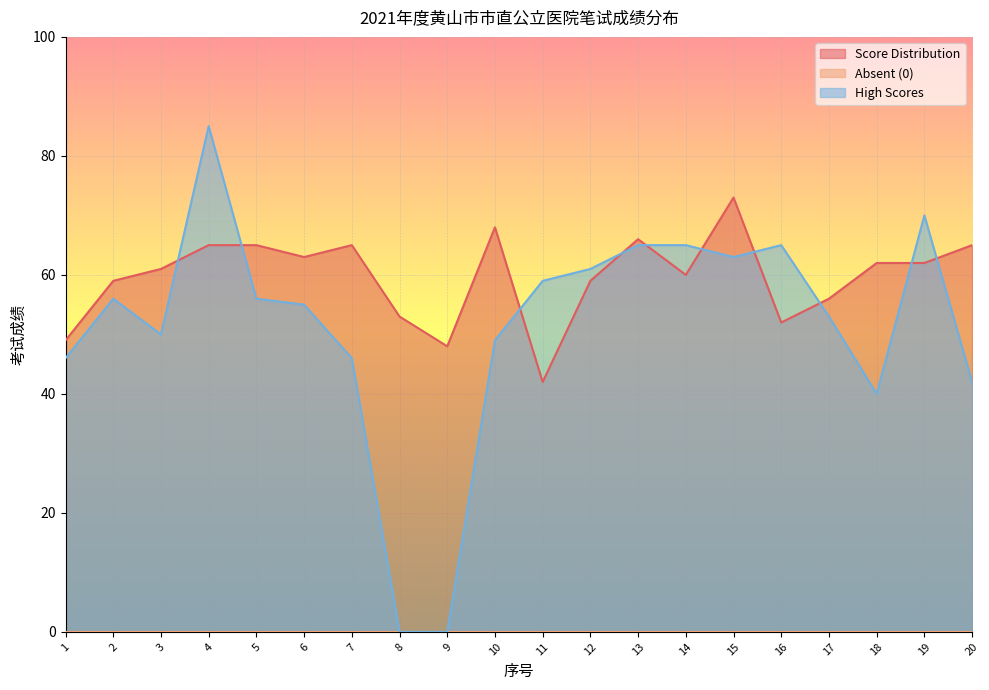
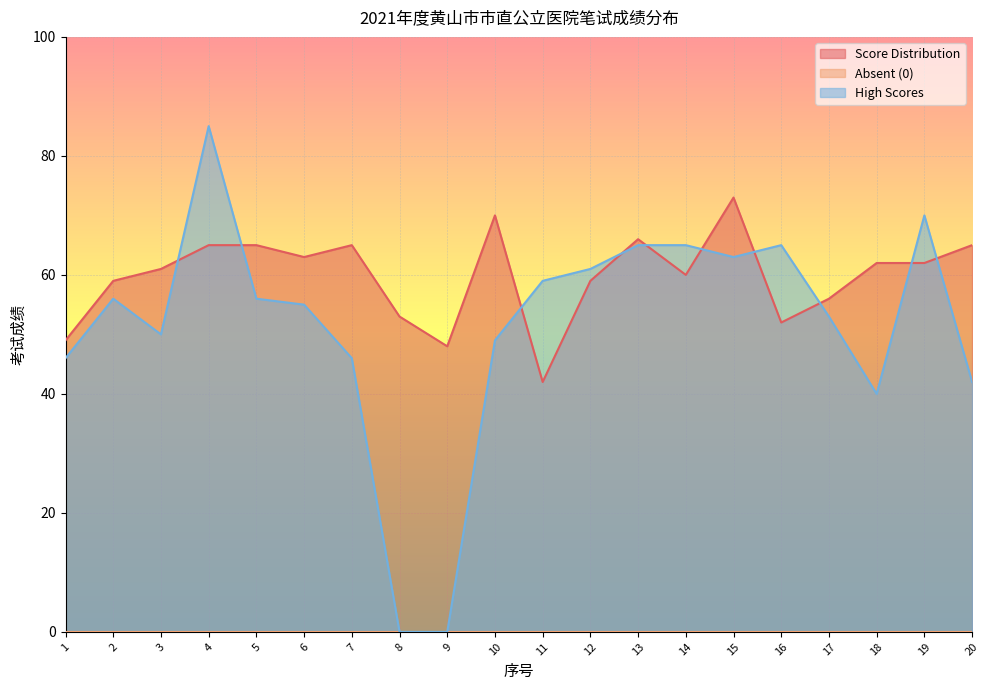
  {
    "Score Distribution": {
      "1": 49,
      "2": 59,
      "3": 61,
      "4": 65,
      "5": 65,
      "6": 63,
      "7": 65,
      "8": 53,
      "9": 48,
-     "10": 68,
+     "10": 70,
      "11": 42,
      "12": 59,
      "13": 66,
      "14": 60,
      "15": 73,
      "16": 52,
      "17": 56,
      "18": 62,
      "19": 62,
      "20": 65
    },
    "Absent (0)": {
      "1": 0,
      "2": 0,
      "3": 0,
      "4": 0,
      "5": 0,
      "6": 0,
      "7": 0,
      "10": 0,
      "11": 0,
      "12": 0,
      "13": 0,
      "14": 0,
      "15": 0,
      "16": 0,
      "17": 0,
      "18": 0,
      "19": 0,
      "20": 0
    },
    "High Scores": {
      "1": 46,
      "2": 56,
      "3": 50,
      "4": 85,
      "5": 56,
      "6": 55,
      "7": 46,
      "10": 49,
      "11": 59,
      "12": 61,
      "13": 65,
      "14": 65,
      "15": 63,
      "16": 65,
      "17": 53,
      "18": 40,
      "19": 70,
      "20": 42
    }
  }
